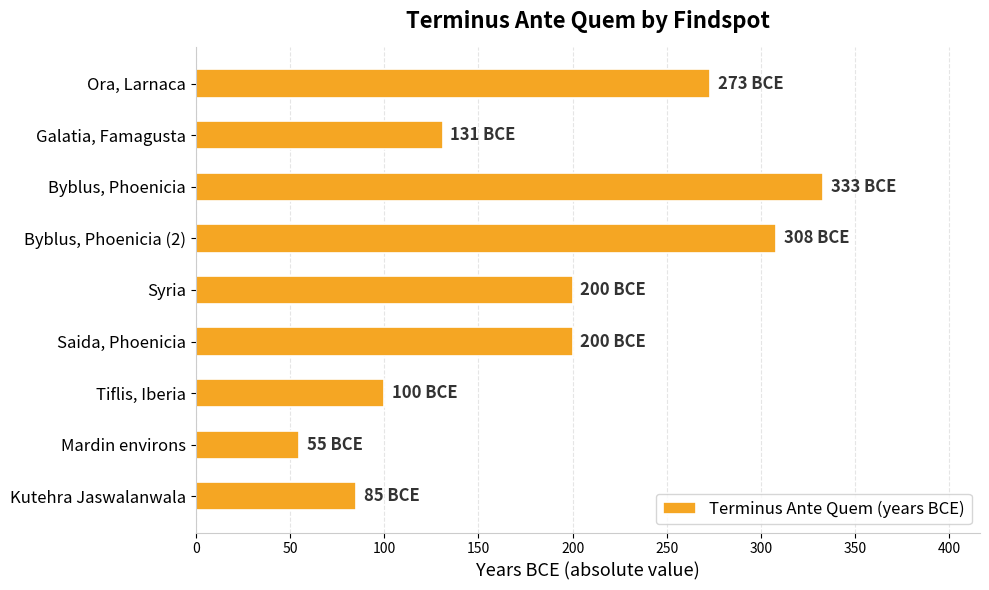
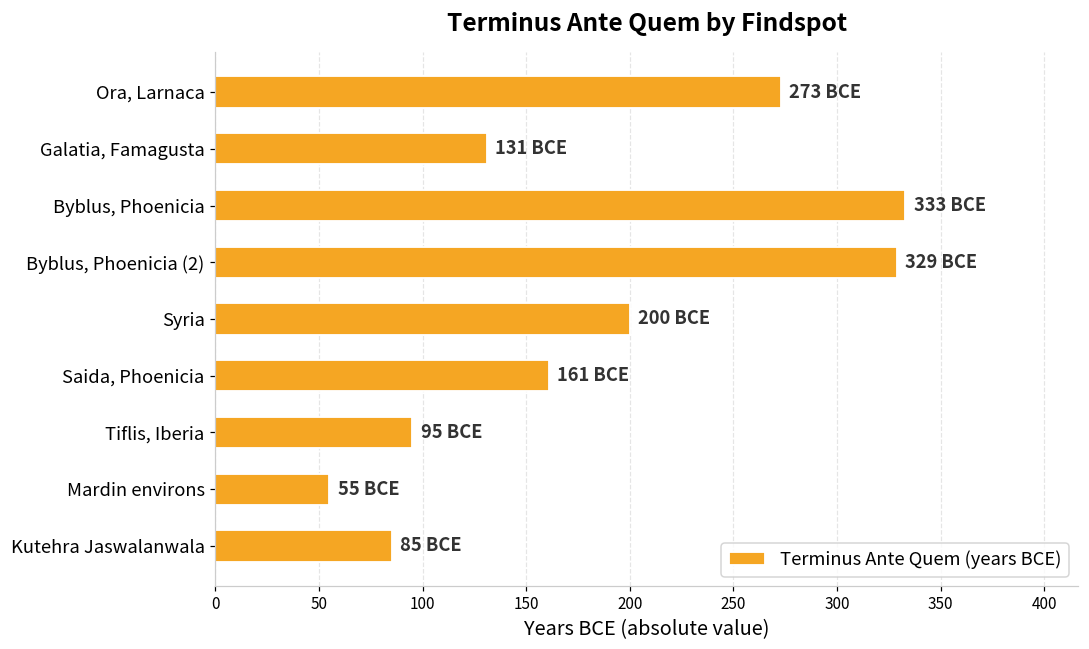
  {
    "Ora, Larnaca": 273,
    "Galatia, Famagusta": 131,
    "Byblus, Phoenicia": 333,
-   "Byblus, Phoenicia (2)": 308,
+   "Byblus, Phoenicia (2)": 329,
    "Syria": 200,
-   "Saida, Phoenicia": 200,
-   "Tiflis, Iberia": 100,
+   "Saida, Phoenicia": 161,
+   "Tiflis, Iberia": 95,
    "Mardin environs": 55,
    "Kutehra Jaswalanwala": 85
  }
